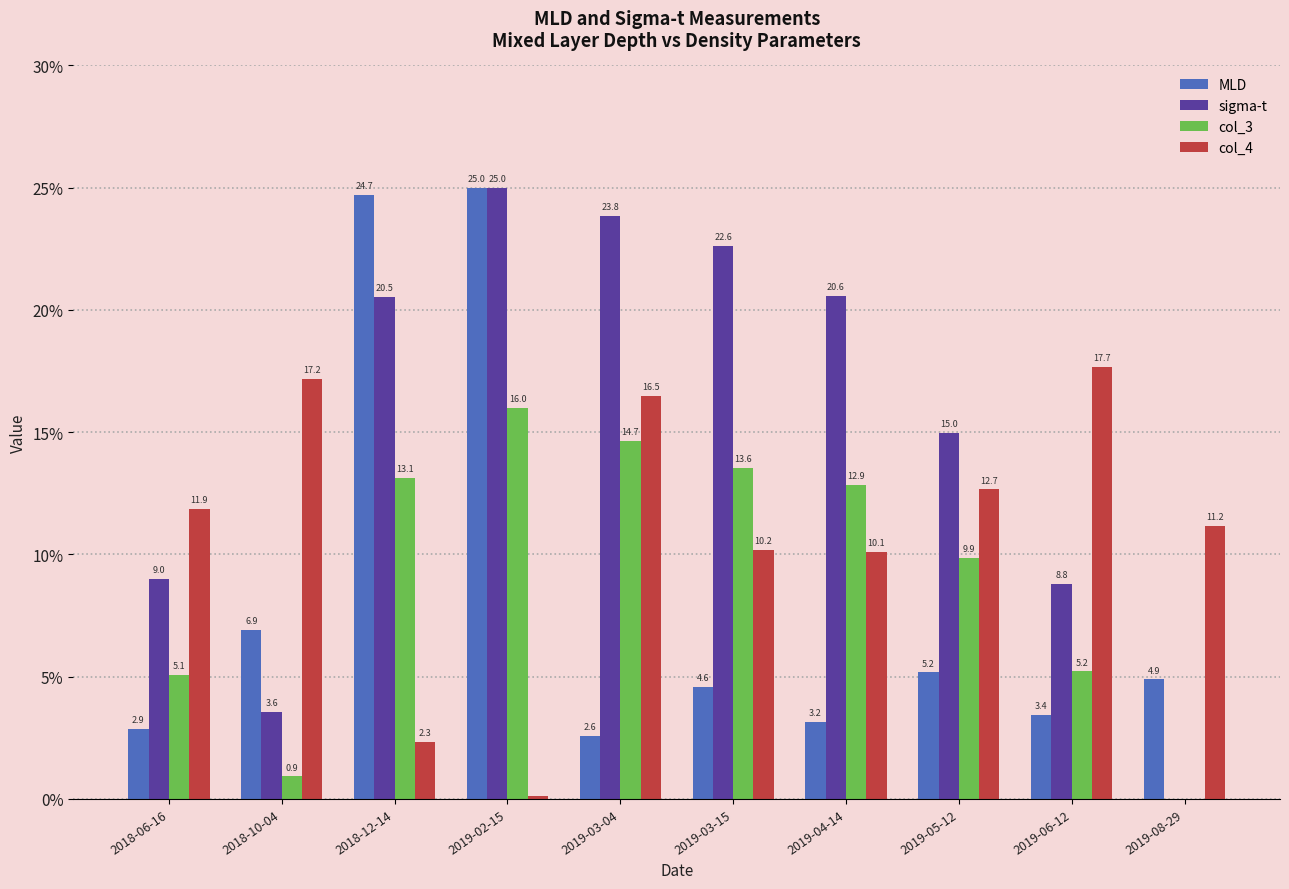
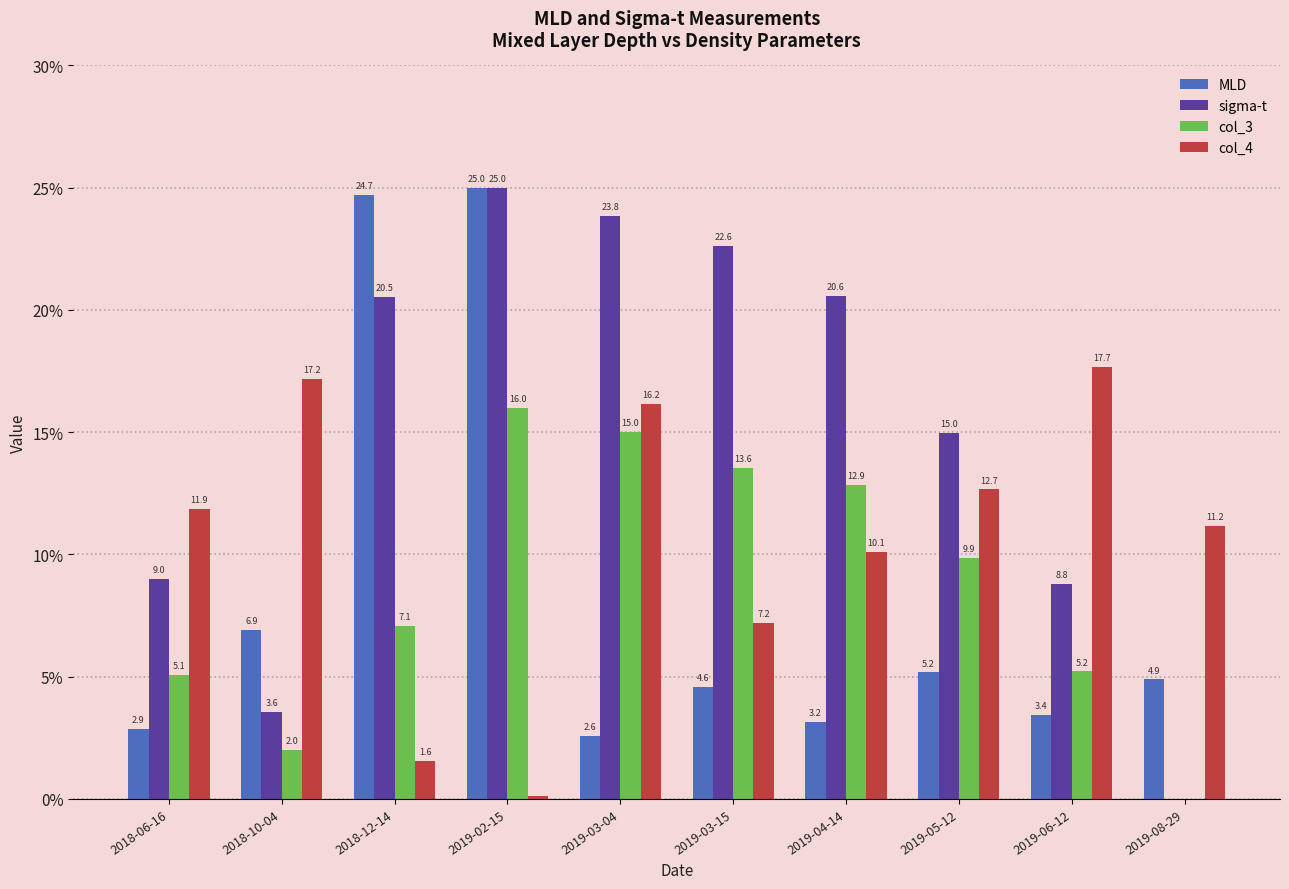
  {
    "col_3": {
      "2018-06-16": 5.1,
-     "2018-10-04": 0.9,
-     "2018-12-14": 13.1,
+     "2018-10-04": 2.0,
+     "2018-12-14": 7.1,
      "2019-02-15": 16.0,
-     "2019-03-04": 14.7,
+     "2019-03-04": 15.0,
      "2019-03-15": 13.6,
      "2019-04-14": 12.9,
      "2019-05-12": 9.9,
      "2019-06-12": 5.2
    },
    "col_4": {
      "2018-06-16": 11.9,
      "2018-10-04": 17.2,
-     "2018-12-14": 2.3,
-     "2019-03-04": 16.5,
-     "2019-03-15": 10.2,
+     "2018-12-14": 1.6,
+     "2019-03-04": 16.2,
+     "2019-03-15": 7.2,
      "2019-04-14": 10.1,
      "2019-05-12": 12.7,
      "2019-06-12": 17.7,
      "2019-08-29": 11.2
    }
  }
